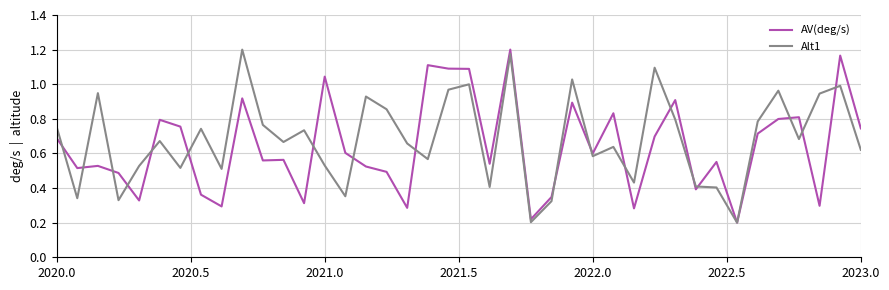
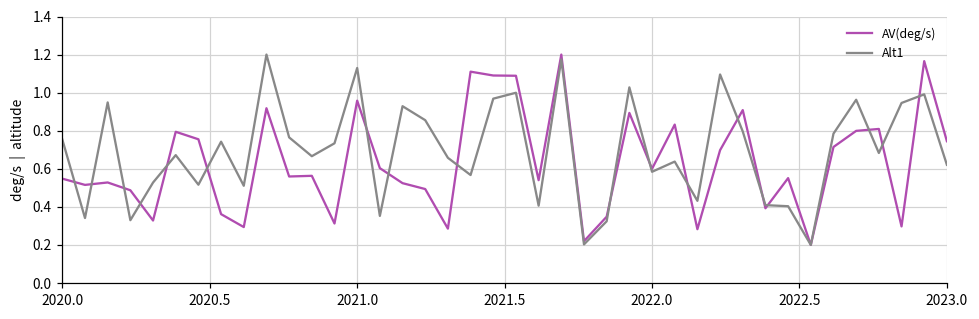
  {
    "AV(deg/s)": {
-     "2020.0": 0.69,
-     "2021.0": 1.04,
+     "2020.0": 0.55,
+     "2021.0": 0.96,
      "2022.0": 0.60,
      "2023.0": 0.74
    },
    "Alt1": {
      "2020.0": 0.75,
-     "2021.0": 0.53,
+     "2021.0": 1.13,
      "2022.0": 0.58,
      "2023.0": 0.62
    }
  }
